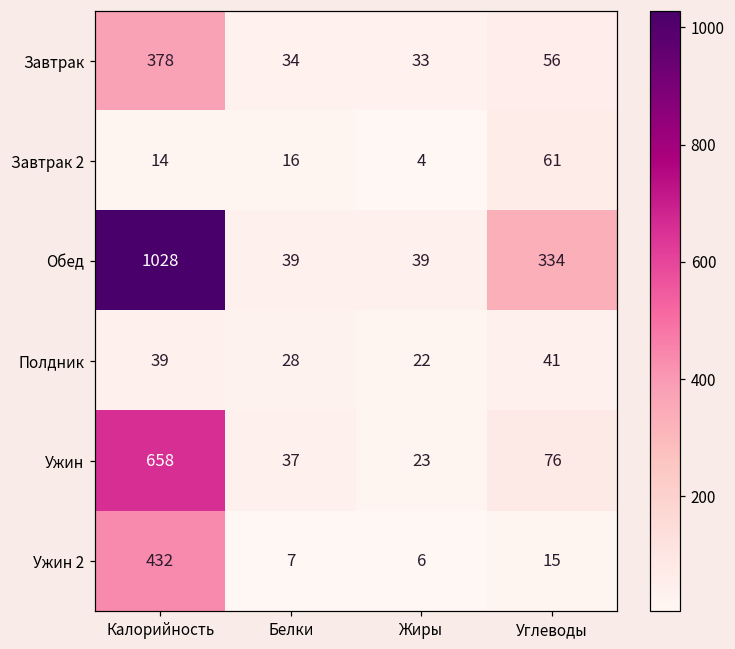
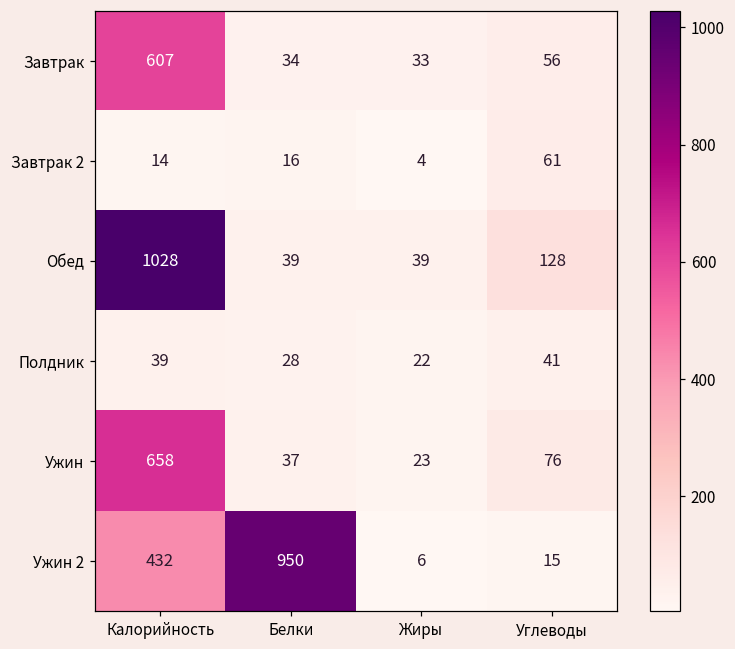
  {
    "Завтрак": {
-     "Калорийность": 378,
+     "Калорийность": 607,
      "Белки": 34,
      "Жиры": 33,
      "Углеводы": 56
    },
    "Завтрак 2": {
      "Калорийность": 14,
      "Белки": 16,
      "Жиры": 4,
      "Углеводы": 61
    },
    "Обед": {
      "Калорийность": 1028,
      "Белки": 39,
      "Жиры": 39,
-     "Углеводы": 334
+     "Углеводы": 128
    },
    "Полдник": {
      "Калорийность": 39,
      "Белки": 28,
      "Жиры": 22,
      "Углеводы": 41
    },
    "Ужин": {
      "Калорийность": 658,
      "Белки": 37,
      "Жиры": 23,
      "Углеводы": 76
    },
    "Ужин 2": {
      "Калорийность": 432,
-     "Белки": 7,
+     "Белки": 950,
      "Жиры": 6,
      "Углеводы": 15
    }
  }
